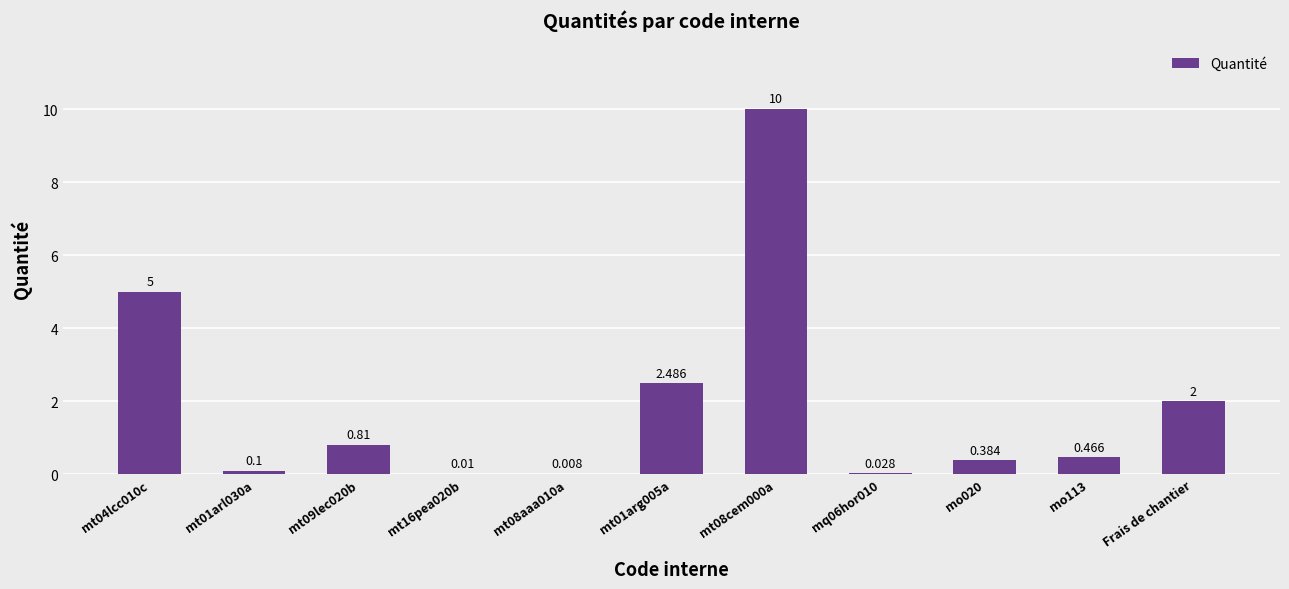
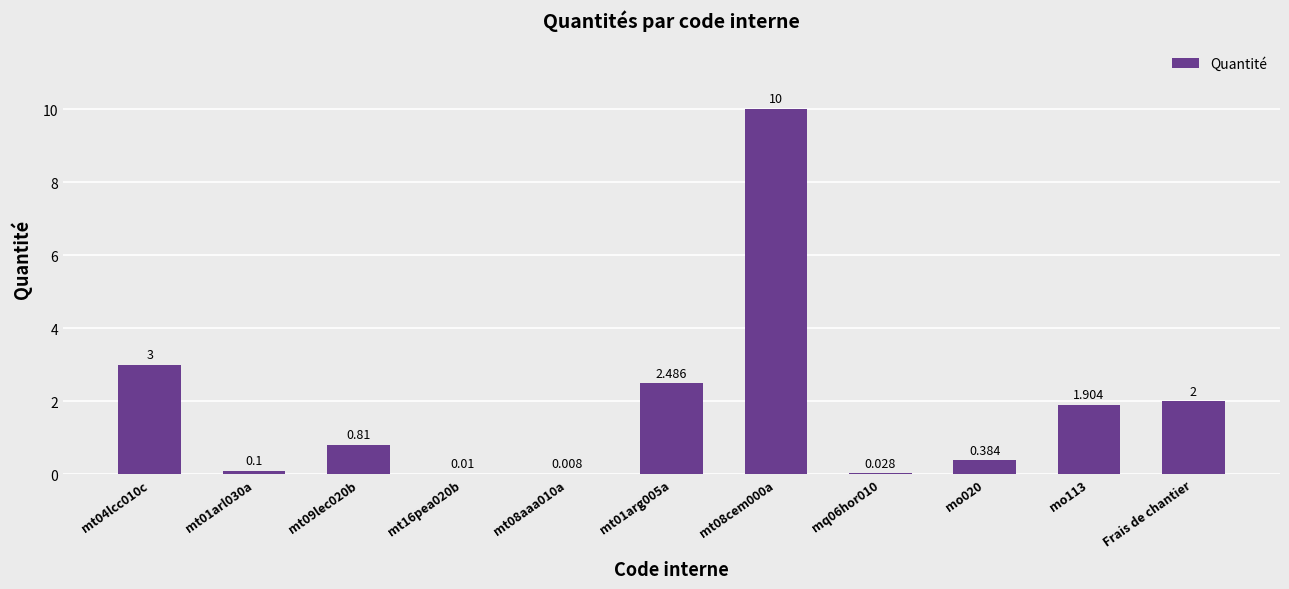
  {
-   "mt04lcc010c": 5,
+   "mt04lcc010c": 3,
    "mt01arl030a": 0.1,
    "mt09lec020b": 0.81,
    "mt16pea020b": 0.01,
    "mt08aaa010a": 0.008,
    "mt01arg005a": 2.486,
    "mt08cem000a": 10,
    "mq06hor010": 0.028,
    "mo020": 0.384,
-   "mo113": 0.466,
+   "mo113": 1.904,
    "Frais de chantier": 2
  }
